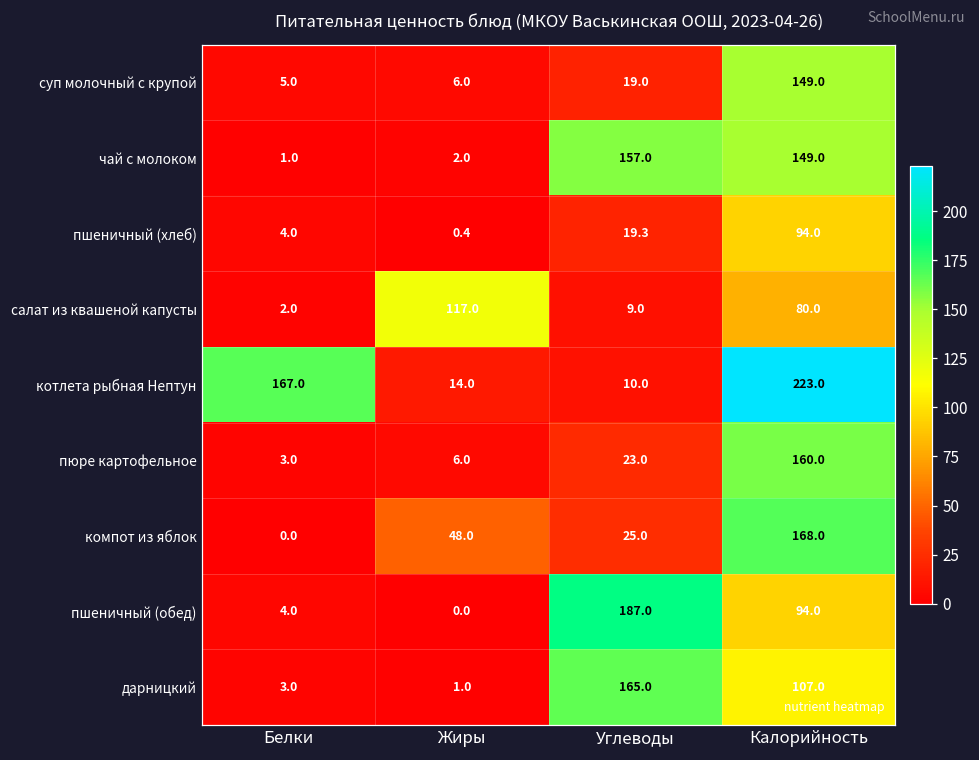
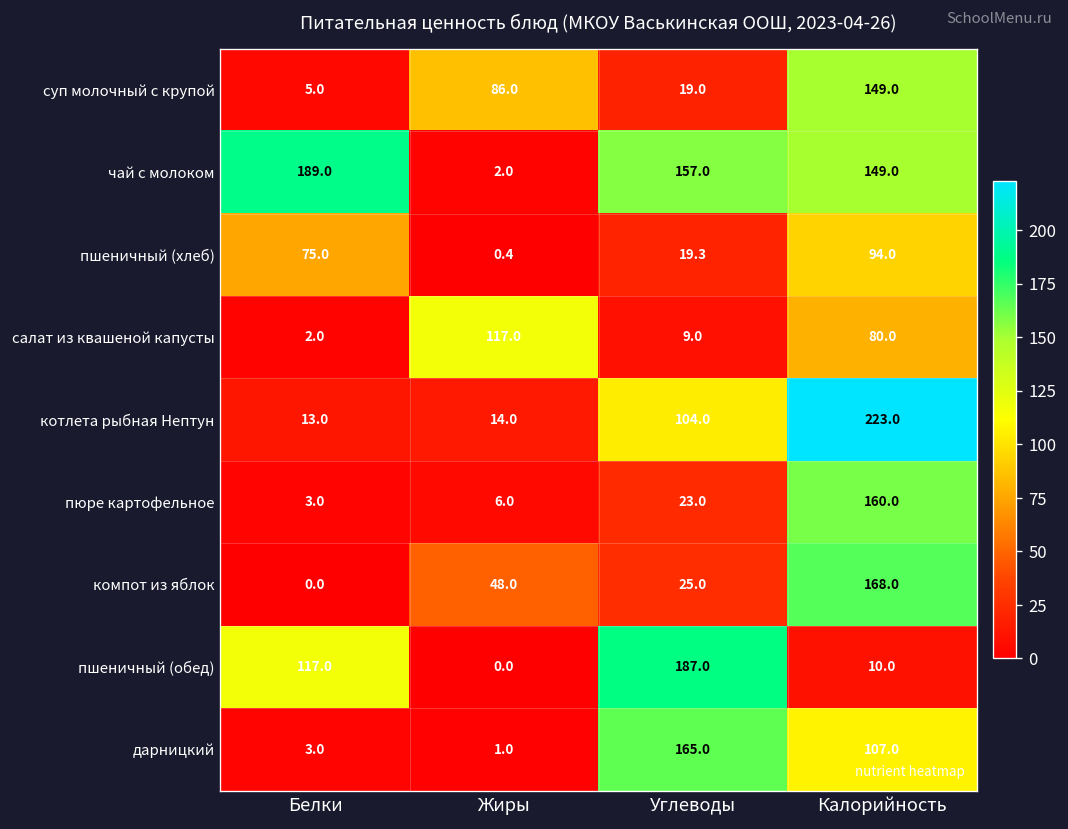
  {
    "суп молочный с крупой": {
      "Белки": 5.0,
-     "Жиры": 6.0,
+     "Жиры": 86.0,
      "Углеводы": 19.0,
      "Калорийность": 149.0
    },
    "чай с молоком": {
-     "Белки": 1.0,
+     "Белки": 189.0,
      "Жиры": 2.0,
      "Углеводы": 157.0,
      "Калорийность": 149.0
    },
    "пшеничный (хлеб)": {
-     "Белки": 4.0,
+     "Белки": 75.0,
      "Жиры": 0.4,
      "Углеводы": 19.3,
      "Калорийность": 94.0
    },
    "салат из квашеной капусты": {
      "Белки": 2.0,
      "Жиры": 117.0,
      "Углеводы": 9.0,
      "Калорийность": 80.0
    },
    "котлета рыбная Нептун": {
-     "Белки": 167.0,
+     "Белки": 13.0,
      "Жиры": 14.0,
-     "Углеводы": 10.0,
+     "Углеводы": 104.0,
      "Калорийность": 223.0
    },
    "пюре картофельное": {
      "Белки": 3.0,
      "Жиры": 6.0,
      "Углеводы": 23.0,
      "Калорийность": 160.0
    },
    "компот из яблок": {
      "Белки": 0.0,
      "Жиры": 48.0,
      "Углеводы": 25.0,
      "Калорийность": 168.0
    },
    "пшеничный (обед)": {
-     "Белки": 4.0,
+     "Белки": 117.0,
      "Жиры": 0.0,
      "Углеводы": 187.0,
-     "Калорийность": 94.0
+     "Калорийность": 10.0
    },
    "дарницкий": {
      "Белки": 3.0,
      "Жиры": 1.0,
      "Углеводы": 165.0,
      "Калорийность": 107.0
    }
  }
